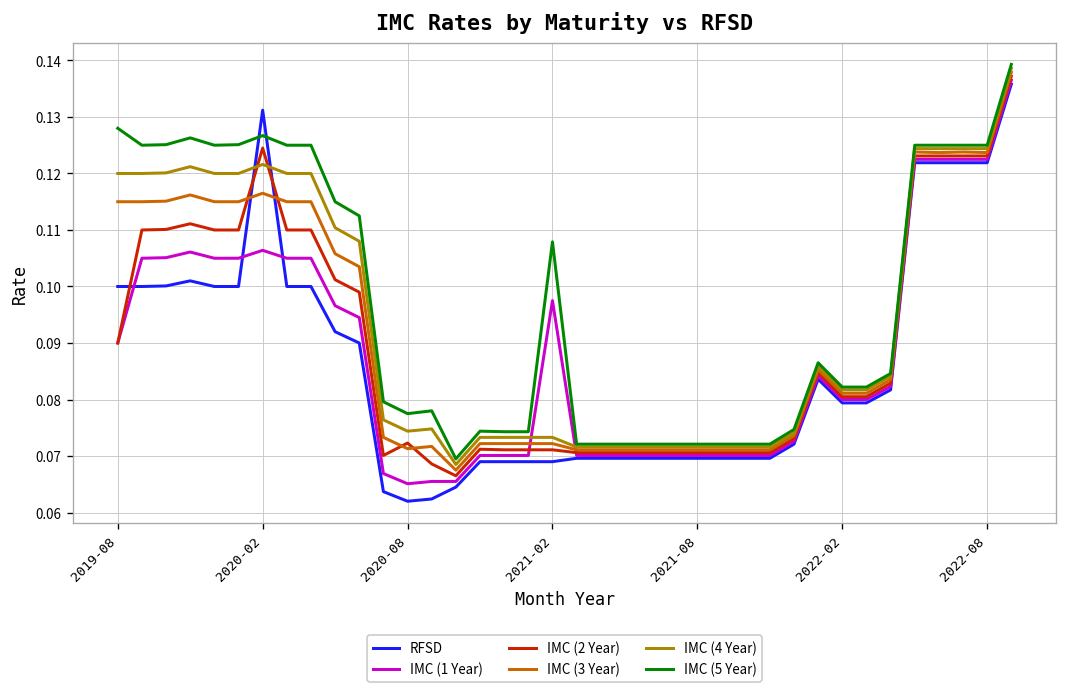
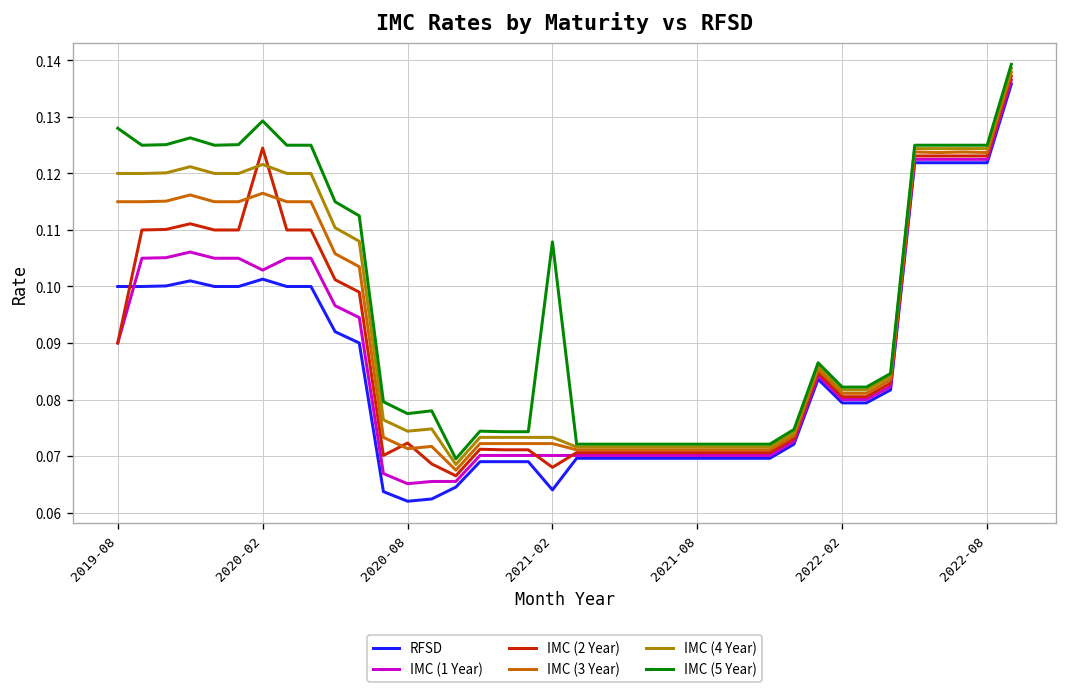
  {
    "RFSD": {
      "2019-08": 0.100,
-     "2020-02": 0.131,
+     "2020-02": 0.101,
      "2020-08": 0.062,
-     "2021-02": 0.069,
+     "2021-02": 0.064,
      "2022-02": 0.079,
      "2022-08": 0.122
    },
    "IMC (1 Year)": {
-     "2020-02": 0.106,
+     "2020-02": 0.103,
      "2020-08": 0.065,
-     "2021-02": 0.098,
+     "2021-02": 0.070,
      "2022-08": 0.123
    },
    "IMC (2 Year)": {
      "2020-02": 0.125,
      "2020-08": 0.072,
-     "2021-02": 0.071,
+     "2021-02": 0.068,
      "2022-08": 0.123
    },
    "IMC (5 Year)": {
      "2019-08": 0.128,
-     "2020-02": 0.127,
+     "2020-02": 0.129,
      "2020-08": 0.078,
      "2021-02": 0.108,
      "2022-08": 0.125
    }
  }
